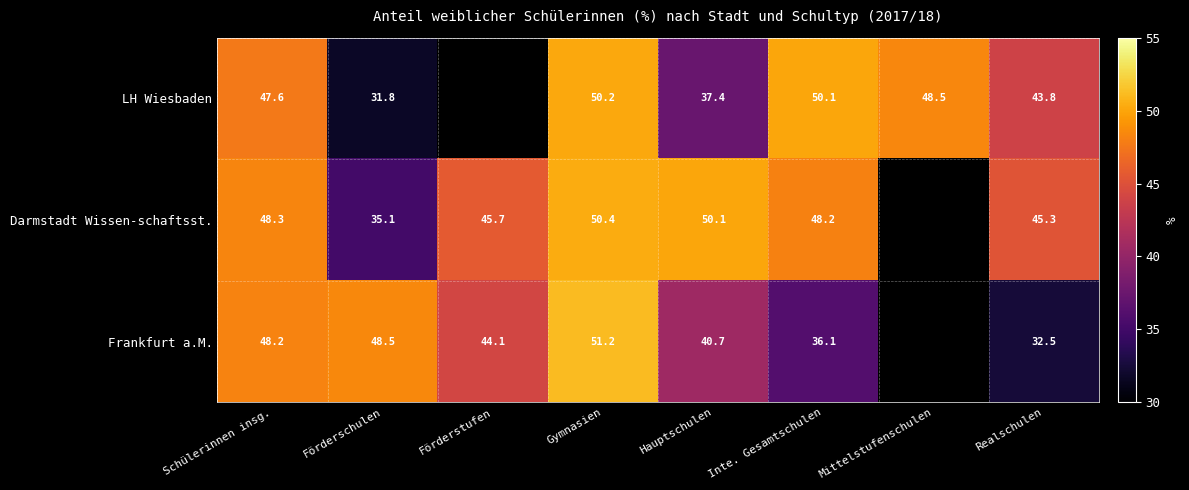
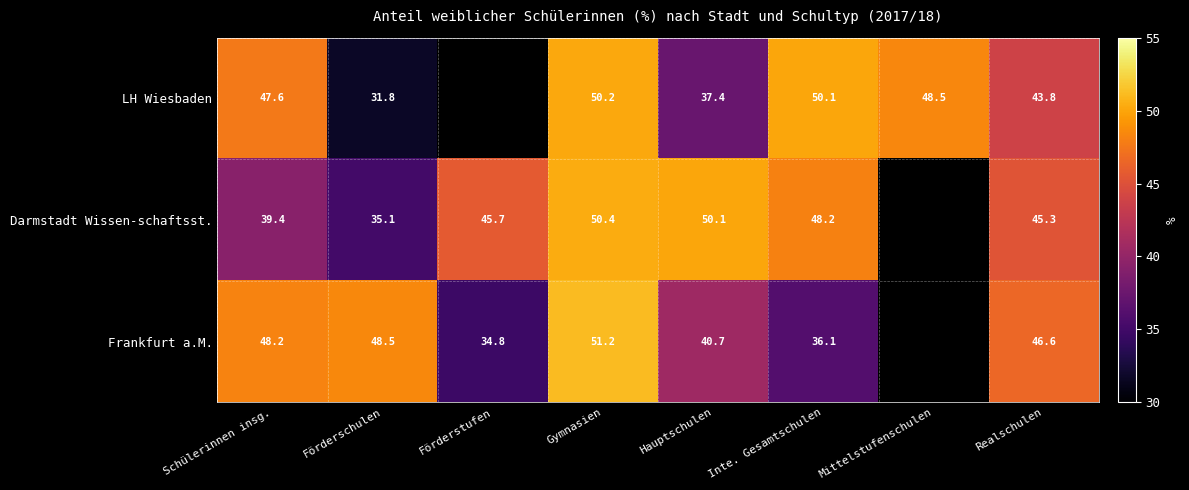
  {
    "LH Wiesbaden": {
      "Schülerinnen insg.": 47.6,
      "Förderschulen": 31.8,
      "Gymnasien": 50.2,
      "Hauptschulen": 37.4,
      "Inte. Gesamtschulen": 50.1,
      "Mittelstufenschulen": 48.5,
      "Realschulen": 43.8
    },
    "Darmstadt Wissen-schaftsst.": {
-     "Schülerinnen insg.": 48.3,
+     "Schülerinnen insg.": 39.4,
      "Förderschulen": 35.1,
      "Förderstufen": 45.7,
      "Gymnasien": 50.4,
      "Hauptschulen": 50.1,
      "Inte. Gesamtschulen": 48.2,
      "Realschulen": 45.3
    },
    "Frankfurt a.M.": {
      "Schülerinnen insg.": 48.2,
      "Förderschulen": 48.5,
-     "Förderstufen": 44.1,
+     "Förderstufen": 34.8,
      "Gymnasien": 51.2,
      "Hauptschulen": 40.7,
      "Inte. Gesamtschulen": 36.1,
-     "Realschulen": 32.5
+     "Realschulen": 46.6
    }
  }
